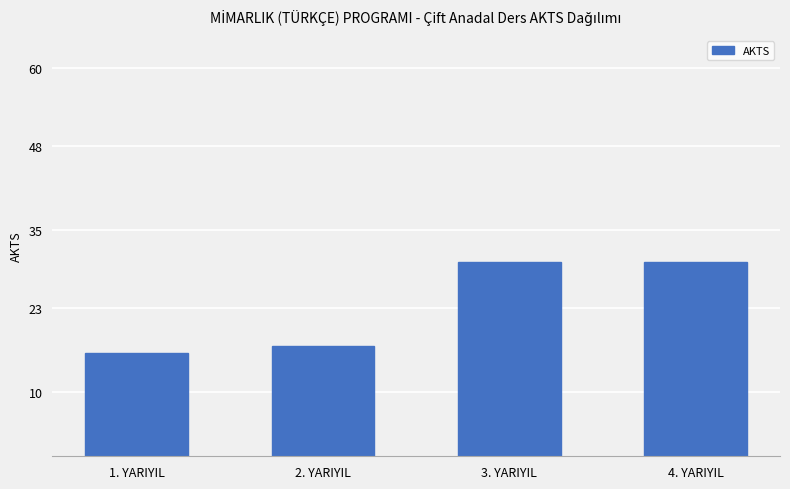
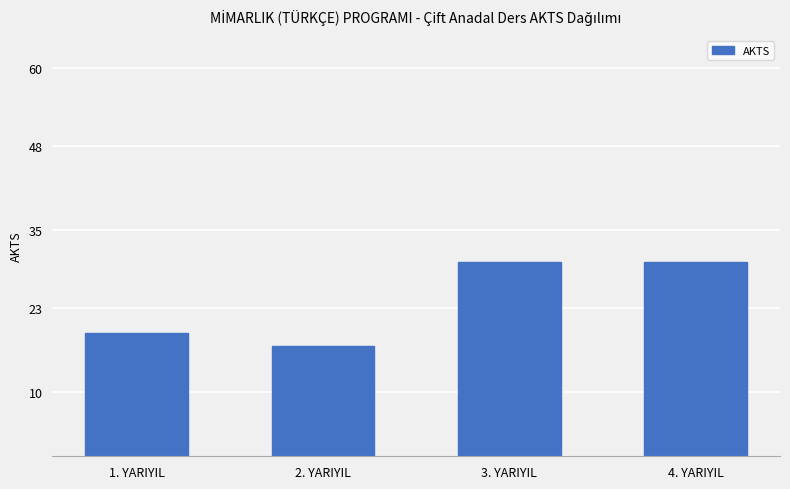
  {
-   "1. YARIYIL": 16,
+   "1. YARIYIL": 19,
    "2. YARIYIL": 17,
    "3. YARIYIL": 30,
    "4. YARIYIL": 30
  }
